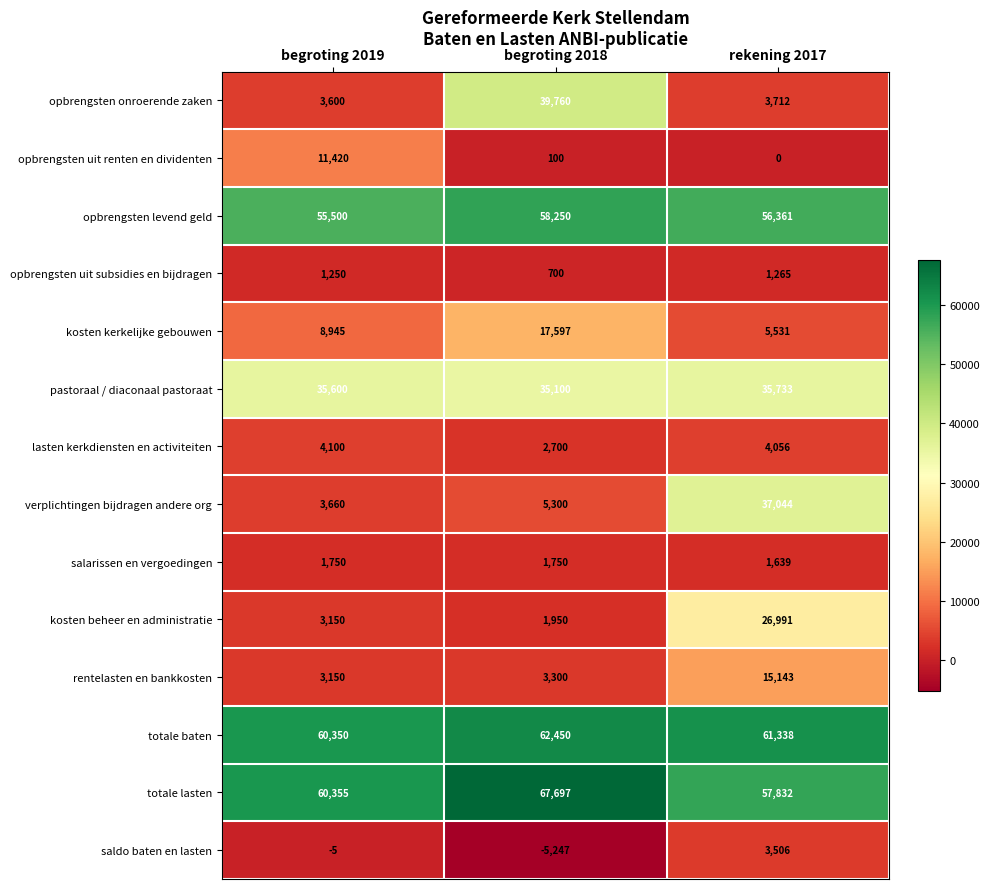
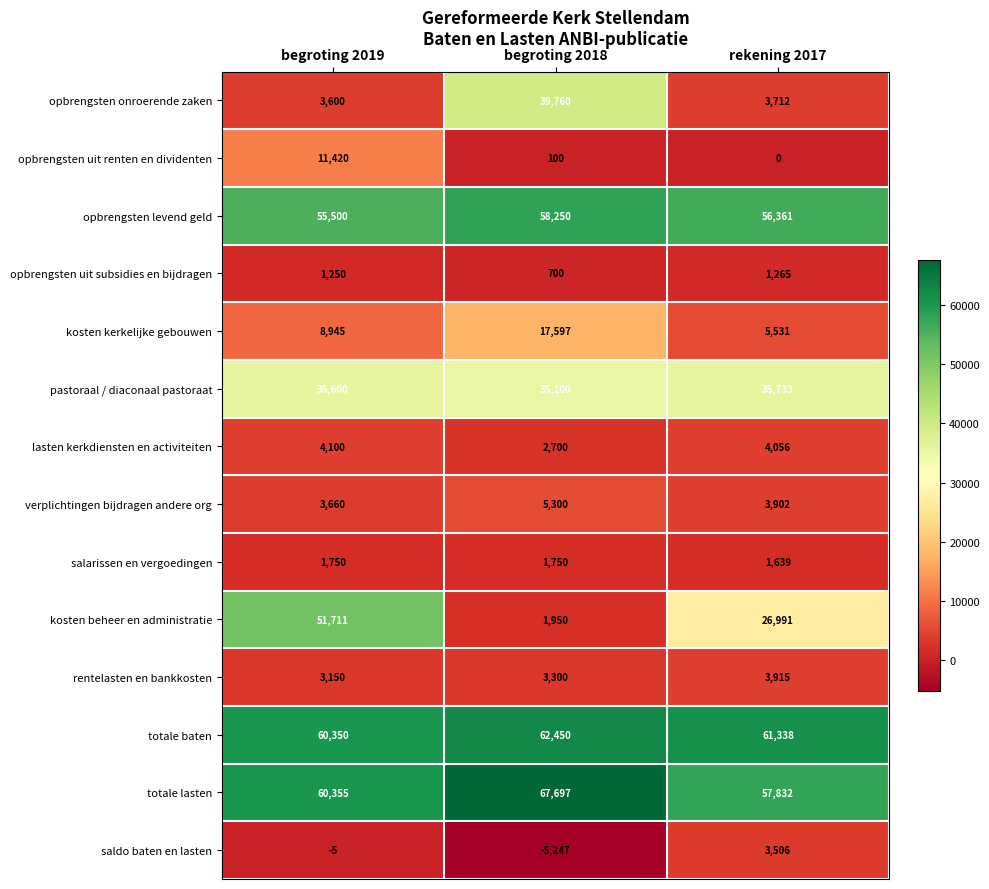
  {
    "opbrengsten onroerende zaken": {
      "begroting 2019": "3,600",
      "begroting 2018": "39,760",
      "rekening 2017": "3,712"
    },
    "opbrengsten uit renten en dividenten": {
      "begroting 2019": "11,420",
      "begroting 2018": "100",
      "rekening 2017": "0"
    },
    "opbrengsten levend geld": {
      "begroting 2019": "55,500",
      "begroting 2018": "58,250",
      "rekening 2017": "56,361"
    },
    "opbrengsten uit subsidies en bijdragen": {
      "begroting 2019": "1,250",
      "begroting 2018": "700",
      "rekening 2017": "1,265"
    },
    "kosten kerkelijke gebouwen": {
      "begroting 2019": "8,945",
      "begroting 2018": "17,597",
      "rekening 2017": "5,531"
    },
    "pastoraal / diaconaal pastoraat": {
      "begroting 2019": "35,600",
      "begroting 2018": "35,100",
      "rekening 2017": "35,733"
    },
    "lasten kerkdiensten en activiteiten": {
      "begroting 2019": "4,100",
      "begroting 2018": "2,700",
      "rekening 2017": "4,056"
    },
    "verplichtingen bijdragen andere org": {
      "begroting 2019": "3,660",
      "begroting 2018": "5,300",
-     "rekening 2017": "37,044"
+     "rekening 2017": "3,902"
    },
    "salarissen en vergoedingen": {
      "begroting 2019": "1,750",
      "begroting 2018": "1,750",
      "rekening 2017": "1,639"
    },
    "kosten beheer en administratie": {
-     "begroting 2019": "3,150",
+     "begroting 2019": "51,711",
      "begroting 2018": "1,950",
      "rekening 2017": "26,991"
    },
    "rentelasten en bankkosten": {
      "begroting 2019": "3,150",
      "begroting 2018": "3,300",
-     "rekening 2017": "15,143"
+     "rekening 2017": "3,915"
    },
    "totale baten": {
      "begroting 2019": "60,350",
      "begroting 2018": "62,450",
      "rekening 2017": "61,338"
    },
    "totale lasten": {
      "begroting 2019": "60,355",
      "begroting 2018": "67,697",
      "rekening 2017": "57,832"
    },
    "saldo baten en lasten": {
      "begroting 2019": "-5",
      "begroting 2018": "-5,247",
      "rekening 2017": "3,506"
    }
  }
